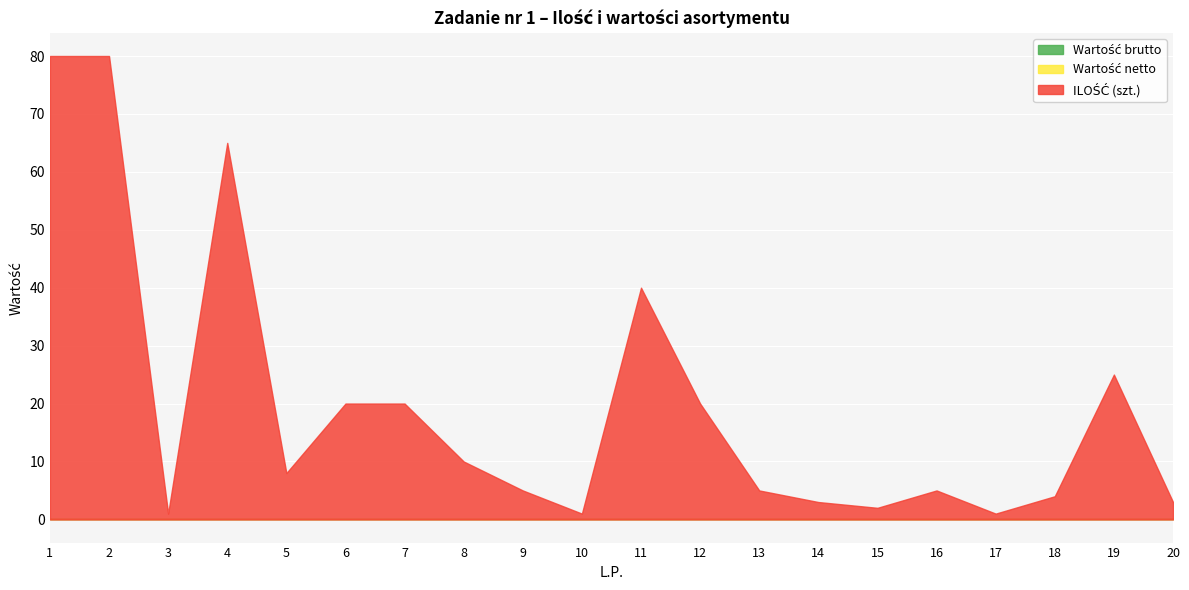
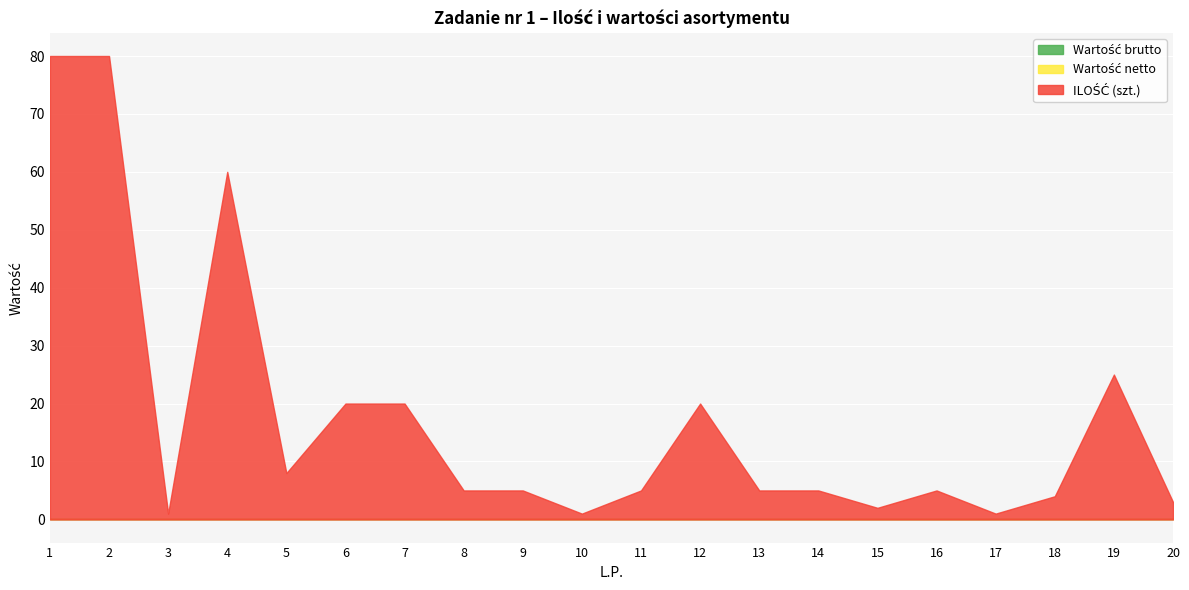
  {
    "Wartość netto": {
      "1": 0,
      "2": 0,
      "3": 0,
      "4": 0,
      "5": 0,
      "6": 0,
      "7": 0,
      "8": 0,
      "9": 0,
      "10": 0,
      "11": 0,
      "12": 0,
      "13": 0,
      "14": 0,
      "15": 0,
      "16": 0,
      "17": 0,
      "18": 0,
      "19": 0,
      "20": 0
    },
    "ILOŚĆ (szt.)": {
      "1": 80,
      "2": 80,
      "3": 1,
-     "4": 65,
+     "4": 60,
      "5": 8,
      "6": 20,
      "7": 20,
-     "8": 10,
+     "8": 5,
      "9": 5,
      "10": 1,
-     "11": 40,
+     "11": 5,
      "12": 20,
      "13": 5,
-     "14": 3,
+     "14": 5,
      "15": 2,
      "16": 5,
      "17": 1,
      "18": 4,
      "19": 25,
      "20": 3
    }
  }
